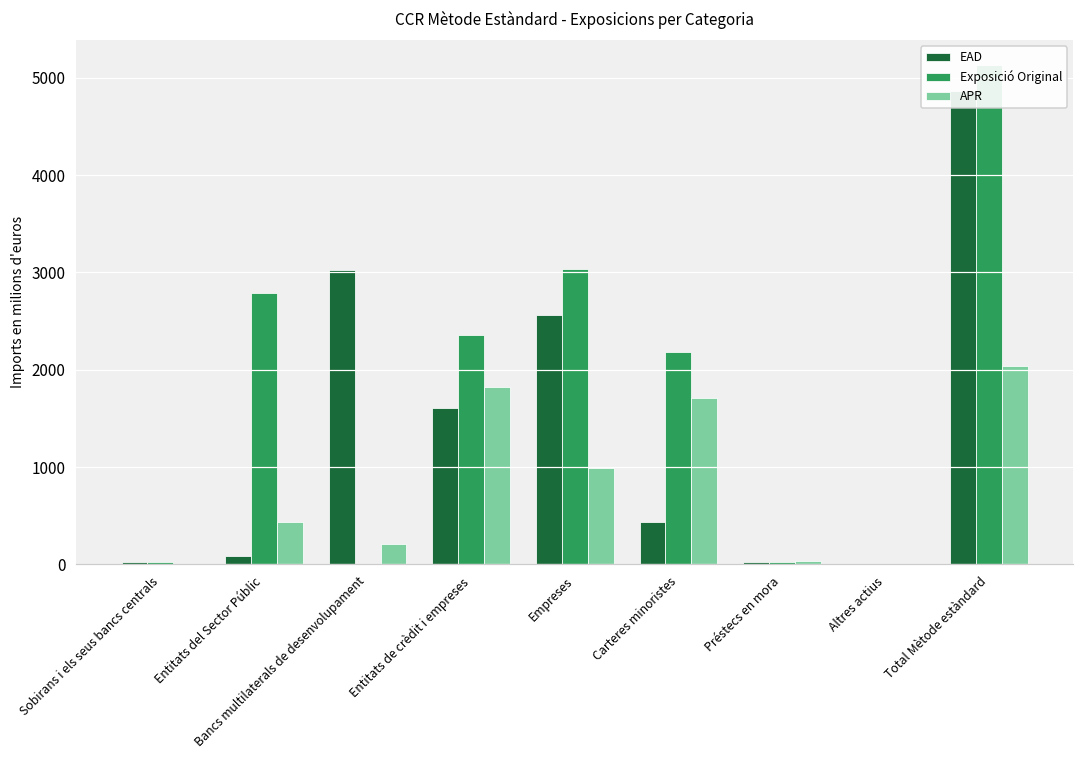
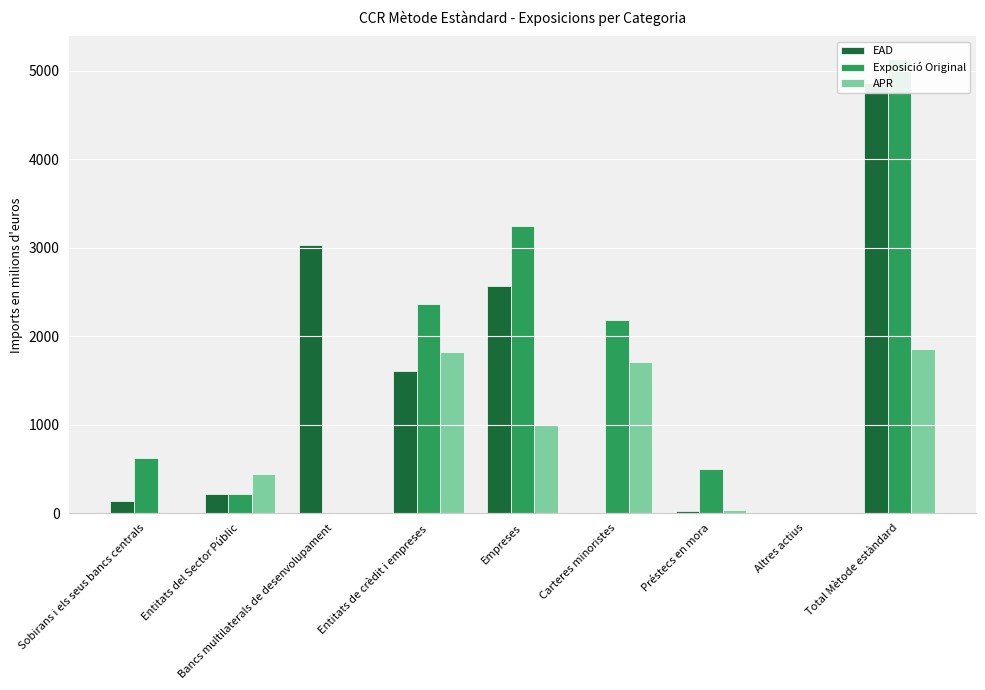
  {
    "EAD": {
-     "Sobirans i els seus bancs centrals": 0,
-     "Entitats del Sector Públic": 100,
+     "Sobirans i els seus bancs centrals": 100,
+     "Entitats del Sector Públic": 200,
      "Bancs multilaterals de desenvolupament": 3000,
      "Entitats de crèdit i empreses": 1600,
      "Empreses": 2600,
-     "Carteres minoristes": 400
+     "Carteres minoristes": 0
    },
    "Exposició Original": {
-     "Sobirans i els seus bancs centrals": 0,
-     "Entitats del Sector Públic": 2800,
+     "Sobirans i els seus bancs centrals": 600,
+     "Entitats del Sector Públic": 200,
      "Bancs multilaterals de desenvolupament": 0,
      "Entitats de crèdit i empreses": 2400,
-     "Empreses": 3000,
+     "Empreses": 3200,
      "Carteres minoristes": 2200,
-     "Préstecs en mora": 0,
+     "Préstecs en mora": 500,
      "Altres actius": 0
    },
    "APR": {
      "Sobirans i els seus bancs centrals": 0,
      "Entitats del Sector Públic": 400,
-     "Bancs multilaterals de desenvolupament": 200,
+     "Bancs multilaterals de desenvolupament": 0,
      "Entitats de crèdit i empreses": 1800,
      "Empreses": 1000,
      "Carteres minoristes": 1700,
      "Préstecs en mora": 0,
      "Altres actius": 0,
-     "Total Mètode estàndard": 2000
+     "Total Mètode estàndard": 1900
    }
  }
